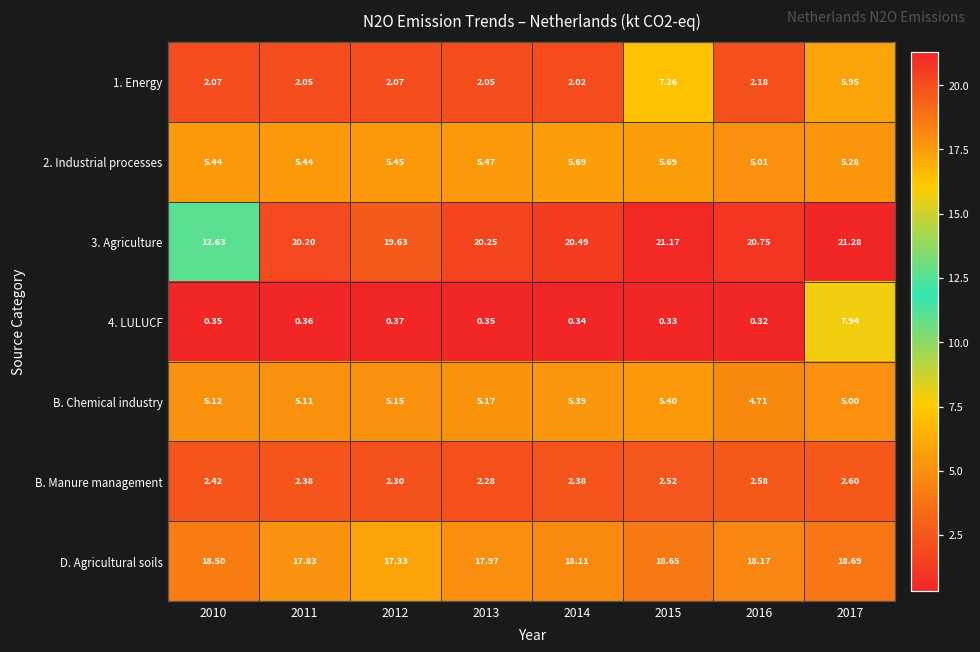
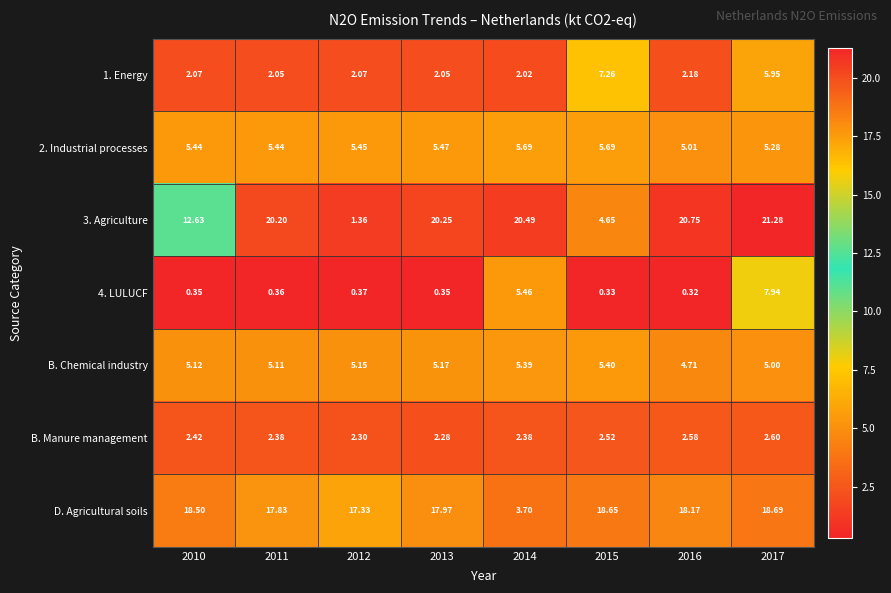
  {
    "1. Energy": {
      "2010": 2.07,
      "2011": 2.05,
      "2012": 2.07,
      "2013": 2.05,
      "2014": 2.02,
      "2015": 7.26,
      "2016": 2.18,
      "2017": 5.95
    },
    "2. Industrial processes": {
      "2010": 5.44,
      "2011": 5.44,
      "2012": 5.45,
      "2013": 5.47,
      "2014": 5.69,
      "2015": 5.69,
      "2016": 5.01,
      "2017": 5.28
    },
    "3. Agriculture": {
      "2010": 12.63,
      "2011": 20.20,
-     "2012": 19.63,
+     "2012": 1.36,
      "2013": 20.25,
      "2014": 20.49,
-     "2015": 21.17,
+     "2015": 4.65,
      "2016": 20.75,
      "2017": 21.28
    },
    "4. LULUCF": {
      "2010": 0.35,
      "2011": 0.36,
      "2012": 0.37,
      "2013": 0.35,
-     "2014": 0.34,
+     "2014": 5.46,
      "2015": 0.33,
      "2016": 0.32,
      "2017": 7.94
    },
    "B. Chemical industry": {
      "2010": 5.12,
      "2011": 5.11,
      "2012": 5.15,
      "2013": 5.17,
      "2014": 5.39,
      "2015": 5.40,
      "2016": 4.71,
      "2017": 5.00
    },
    "B. Manure management": {
      "2010": 2.42,
      "2011": 2.38,
      "2012": 2.30,
      "2013": 2.28,
      "2014": 2.38,
      "2015": 2.52,
      "2016": 2.58,
      "2017": 2.60
    },
    "D. Agricultural soils": {
      "2010": 18.50,
      "2011": 17.83,
      "2012": 17.33,
      "2013": 17.97,
-     "2014": 18.11,
+     "2014": 3.70,
      "2015": 18.65,
      "2016": 18.17,
      "2017": 18.69
    }
  }
